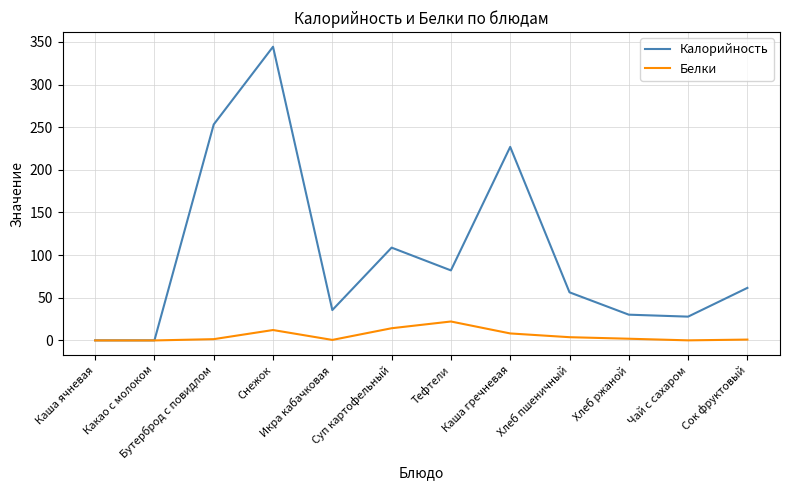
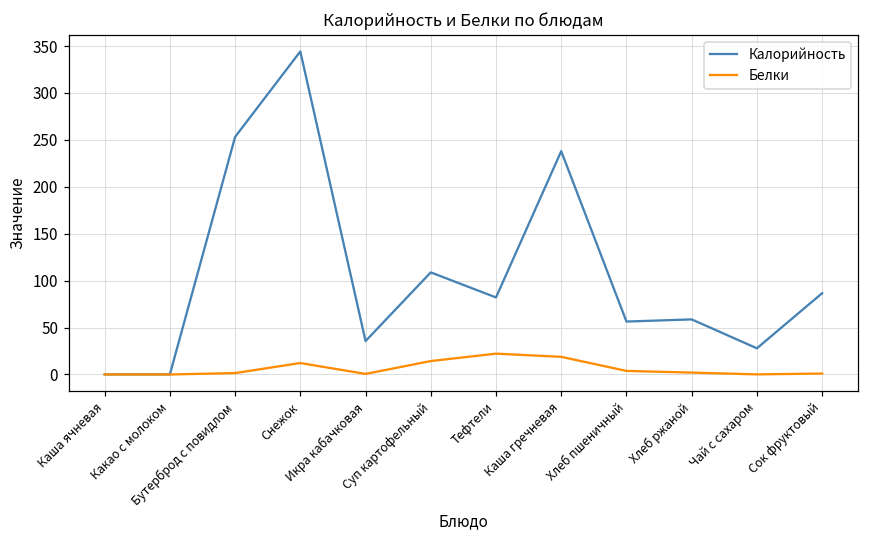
  {
    "Калорийность": {
      "Бутерброд с повидлом": 250,
      "Снежок": 340,
      "Икра кабачковая": 40,
      "Суп картофельный": 110,
      "Тефтели": 80,
-     "Каша гречневая": 230,
+     "Каша гречневая": 240,
      "Хлеб пшеничный": 60,
-     "Хлеб ржаной": 30,
+     "Хлеб ржаной": 60,
      "Чай с сахаром": 30,
-     "Сок фруктовый": 60
+     "Сок фруктовый": 90
    },
    "Белки": {
      "Бутерброд с повидлом": 0,
      "Снежок": 10,
      "Икра кабачковая": 0,
      "Суп картофельный": 10,
      "Тефтели": 20,
-     "Каша гречневая": 10,
+     "Каша гречневая": 20,
      "Хлеб пшеничный": 0,
      "Хлеб ржаной": 0,
      "Чай с сахаром": 0,
      "Сок фруктовый": 0
    }
  }
